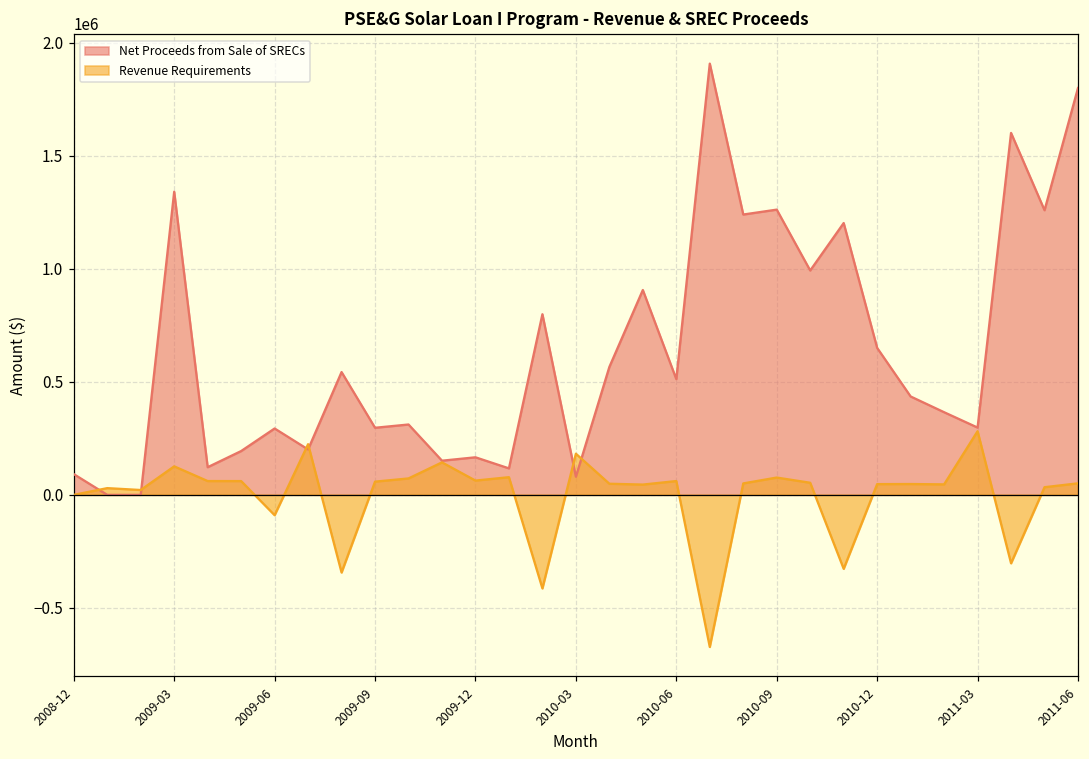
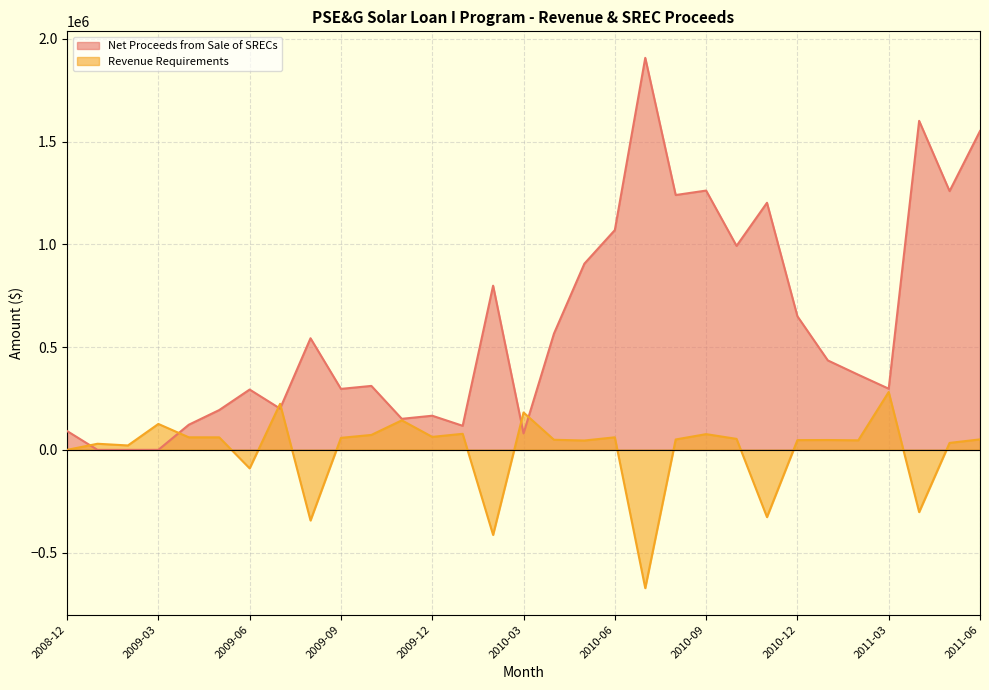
  {
    "Net Proceeds from Sale of SRECs": {
      "2008-12": 90000,
-     "2009-03": 1340000,
+     "2009-03": 0,
      "2009-06": 290000,
      "2009-09": 300000,
      "2009-12": 170000,
      "2010-03": 80000,
-     "2010-06": 510000,
+     "2010-06": 1070000,
      "2010-09": 1260000,
      "2010-12": 650000,
      "2011-03": 300000,
-     "2011-06": 1800000
+     "2011-06": 1550000
    }
  }
